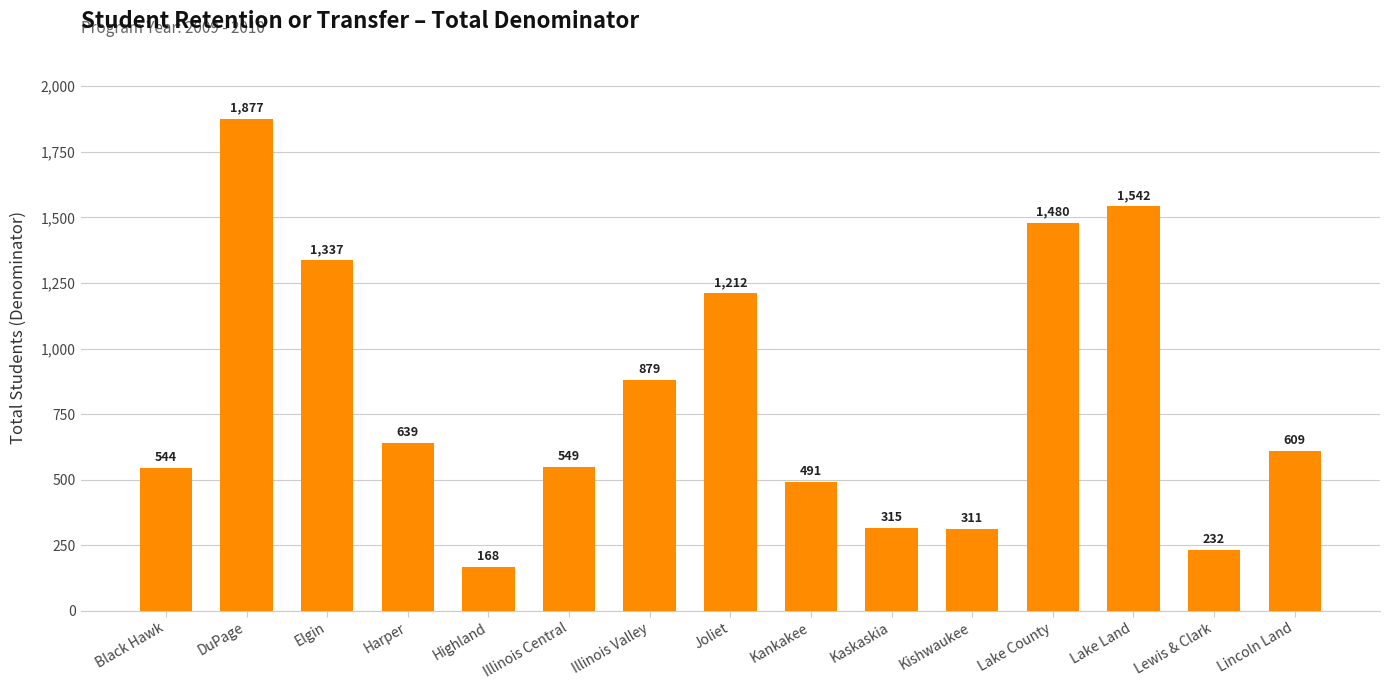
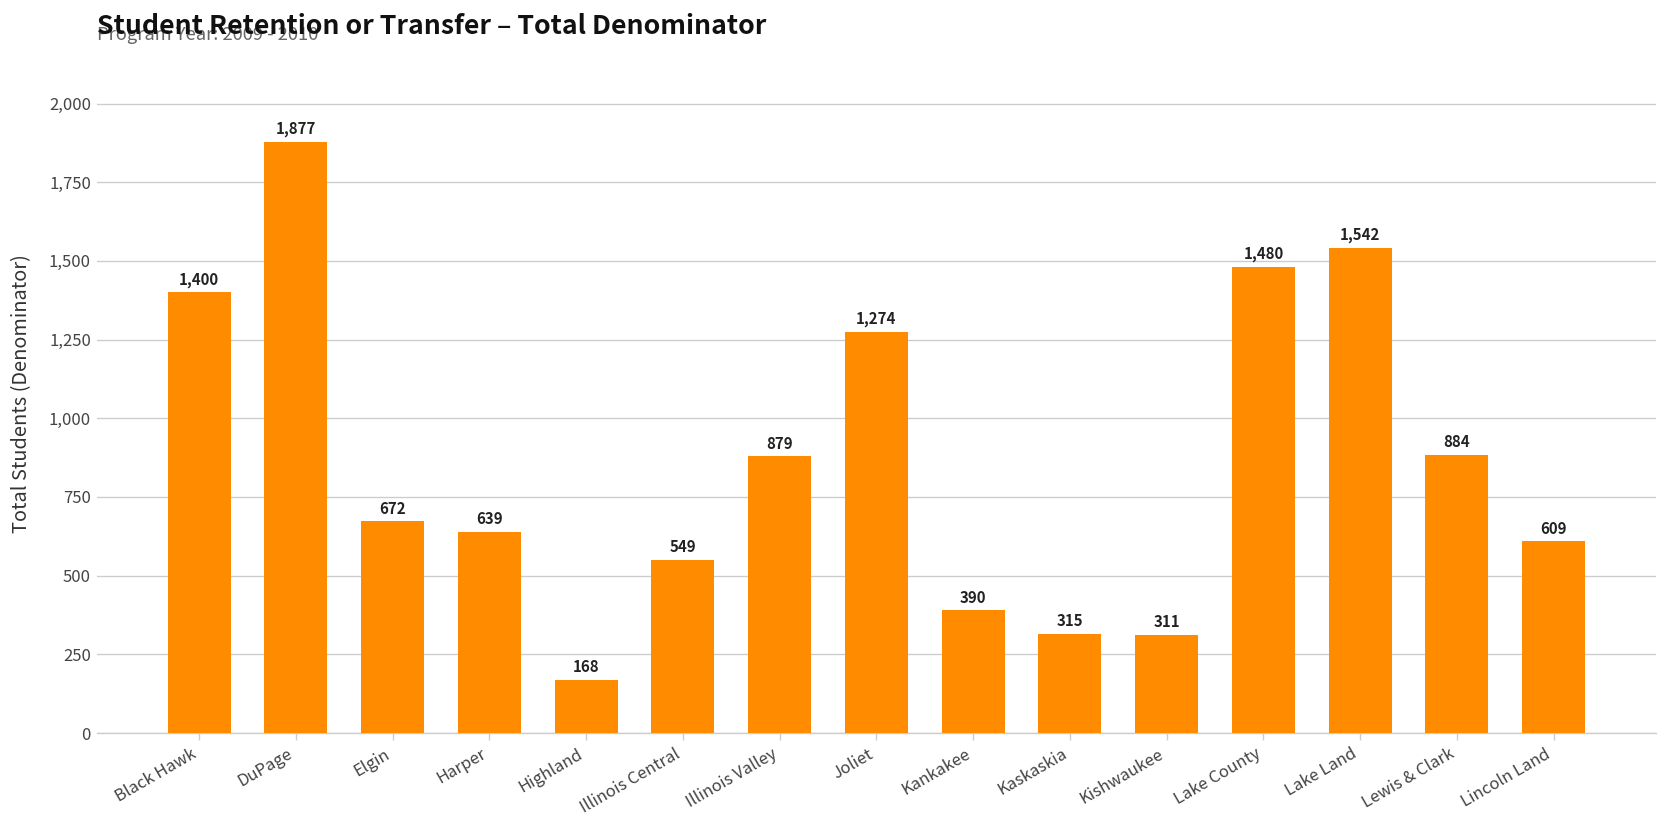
  {
-   "Black Hawk": "544",
+   "Black Hawk": "1,400",
    "DuPage": "1,877",
-   "Elgin": "1,337",
+   "Elgin": "672",
    "Harper": "639",
    "Highland": "168",
    "Illinois Central": "549",
    "Illinois Valley": "879",
-   "Joliet": "1,212",
-   "Kankakee": "491",
+   "Joliet": "1,274",
+   "Kankakee": "390",
    "Kaskaskia": "315",
    "Kishwaukee": "311",
    "Lake County": "1,480",
    "Lake Land": "1,542",
-   "Lewis & Clark": "232",
+   "Lewis & Clark": "884",
    "Lincoln Land": "609"
  }
